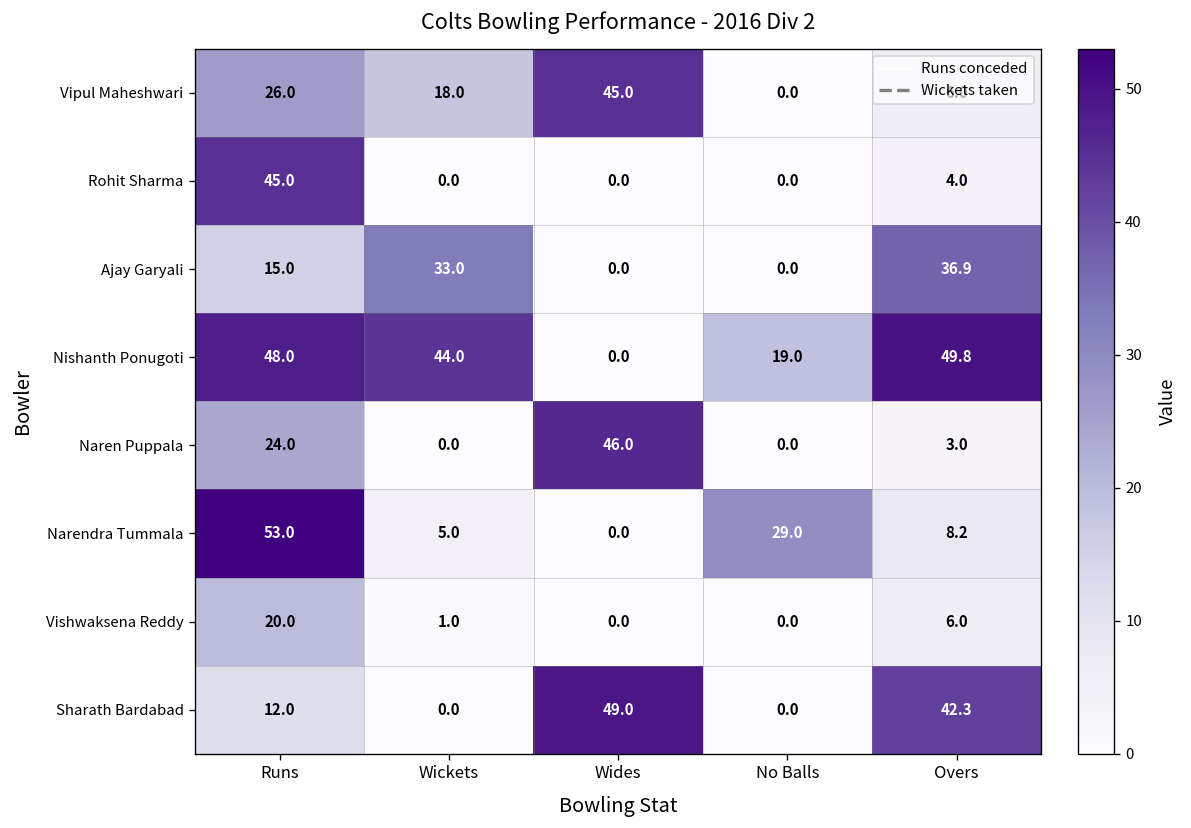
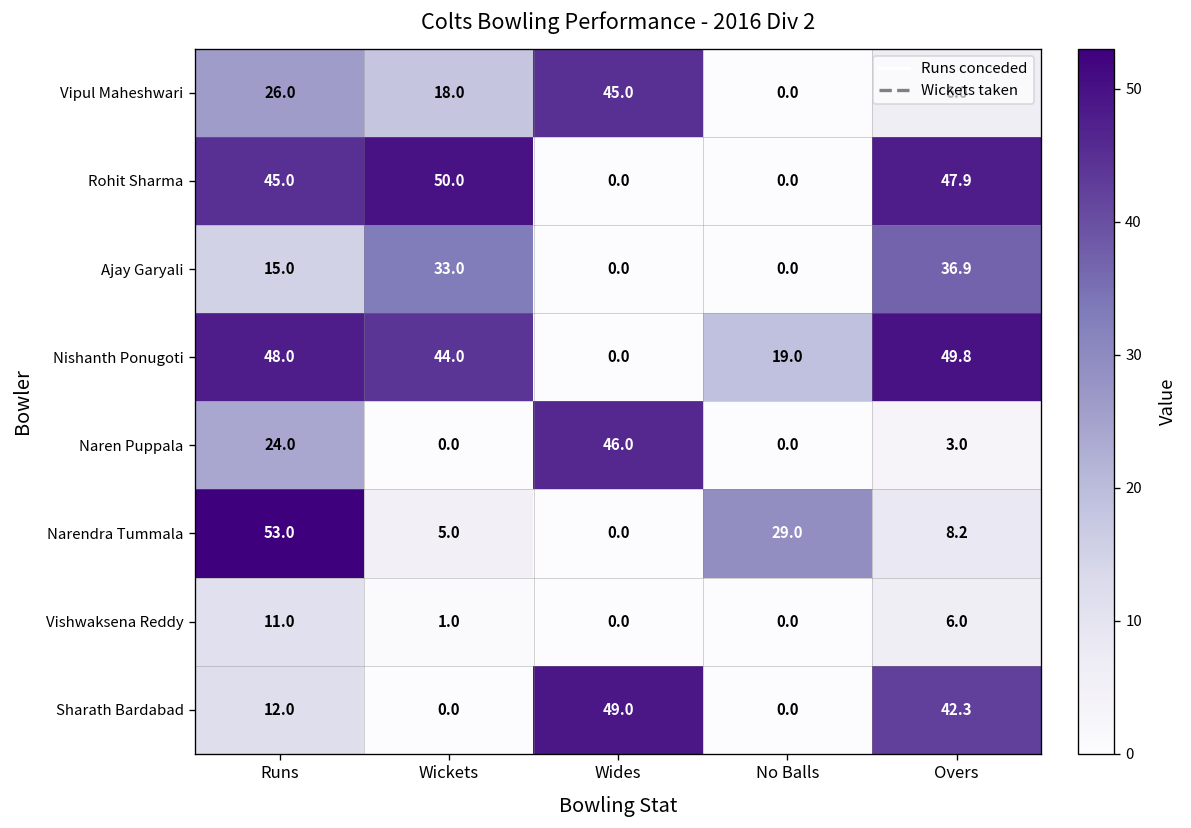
  {
    "Vipul Maheshwari": {
      "Runs": 26.0,
      "Wickets": 18.0,
      "Wides": 45.0,
      "No Balls": 0.0
    },
    "Rohit Sharma": {
      "Runs": 45.0,
-     "Wickets": 0.0,
+     "Wickets": 50.0,
      "Wides": 0.0,
      "No Balls": 0.0,
-     "Overs": 4.0
+     "Overs": 47.9
    },
    "Ajay Garyali": {
      "Runs": 15.0,
      "Wickets": 33.0,
      "Wides": 0.0,
      "No Balls": 0.0,
      "Overs": 36.9
    },
    "Nishanth Ponugoti": {
      "Runs": 48.0,
      "Wickets": 44.0,
      "Wides": 0.0,
      "No Balls": 19.0,
      "Overs": 49.8
    },
    "Naren Puppala": {
      "Runs": 24.0,
      "Wickets": 0.0,
      "Wides": 46.0,
      "No Balls": 0.0,
      "Overs": 3.0
    },
    "Narendra Tummala": {
      "Runs": 53.0,
      "Wickets": 5.0,
      "Wides": 0.0,
      "No Balls": 29.0,
      "Overs": 8.2
    },
    "Vishwaksena Reddy": {
-     "Runs": 20.0,
+     "Runs": 11.0,
      "Wickets": 1.0,
      "Wides": 0.0,
      "No Balls": 0.0,
      "Overs": 6.0
    },
    "Sharath Bardabad": {
      "Runs": 12.0,
      "Wickets": 0.0,
      "Wides": 49.0,
      "No Balls": 0.0,
      "Overs": 42.3
    }
  }
